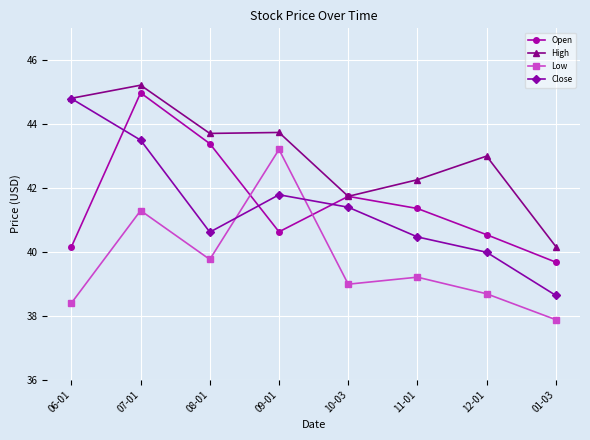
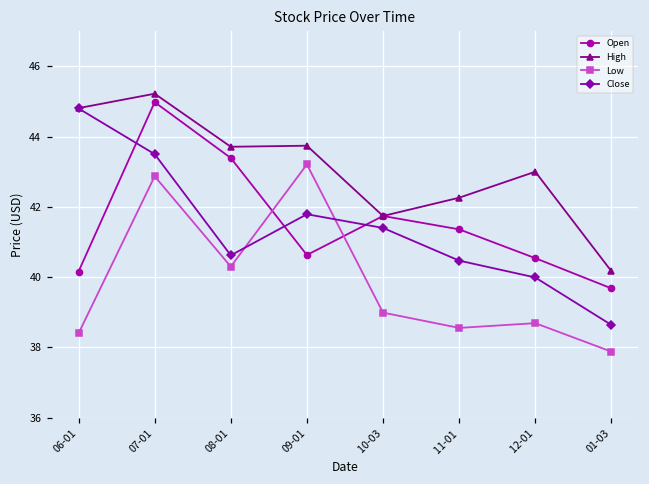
  {
    "Low": {
      "06-01": 38.4,
-     "07-01": 41.3,
-     "08-01": 39.8,
+     "07-01": 42.9,
+     "08-01": 40.3,
      "09-01": 43.2,
      "10-03": 39.0,
-     "11-01": 39.2,
+     "11-01": 38.6,
      "12-01": 38.7,
      "01-03": 37.9
    }
  }
